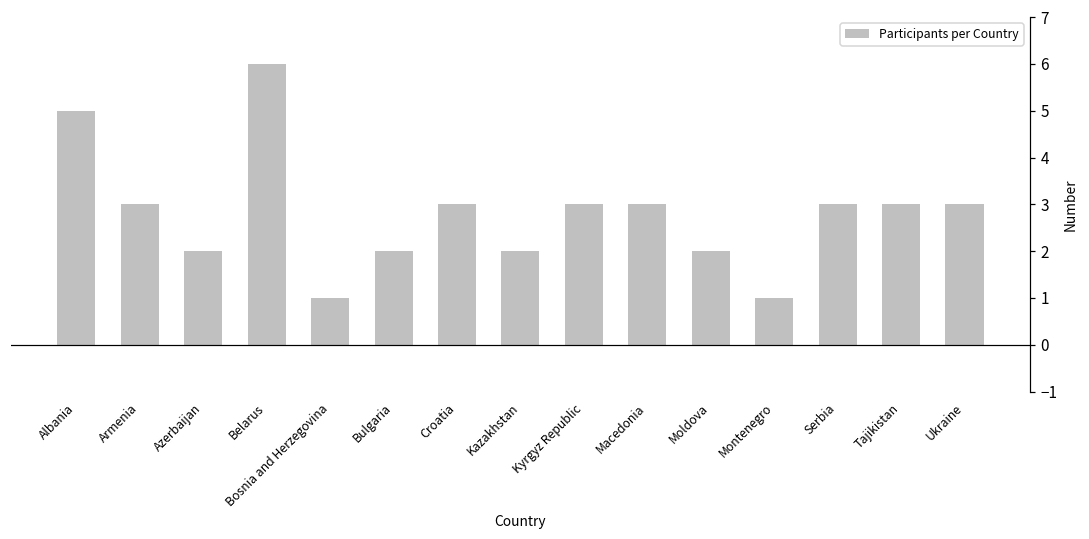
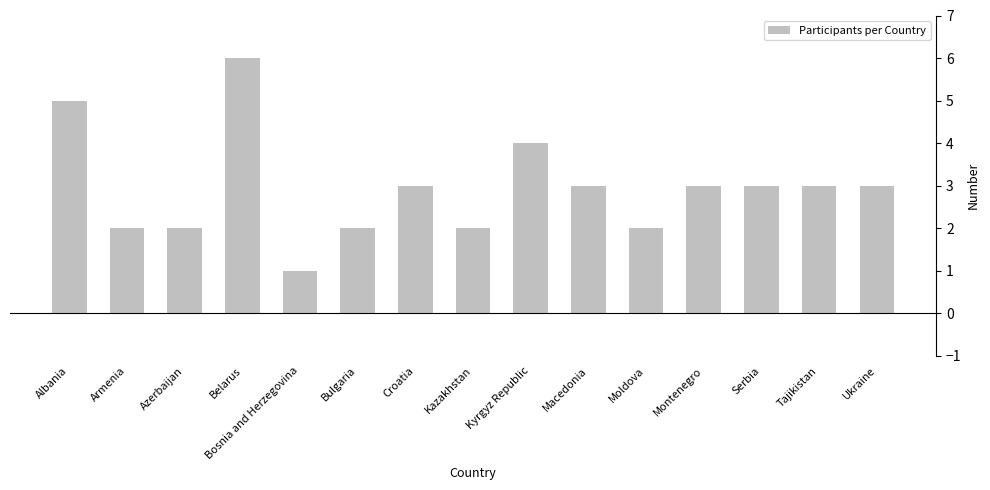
  {
    "Albania": 5,
-   "Armenia": 3,
+   "Armenia": 2,
    "Azerbaijan": 2,
    "Belarus": 6,
    "Bosnia and Herzegovina": 1,
    "Bulgaria": 2,
    "Croatia": 3,
    "Kazakhstan": 2,
-   "Kyrgyz Republic": 3,
+   "Kyrgyz Republic": 4,
    "Macedonia": 3,
    "Moldova": 2,
-   "Montenegro": 1,
+   "Montenegro": 3,
    "Serbia": 3,
    "Tajikistan": 3,
    "Ukraine": 3
  }
